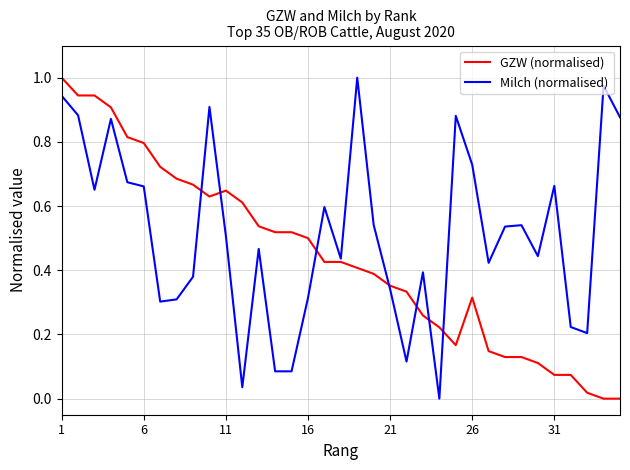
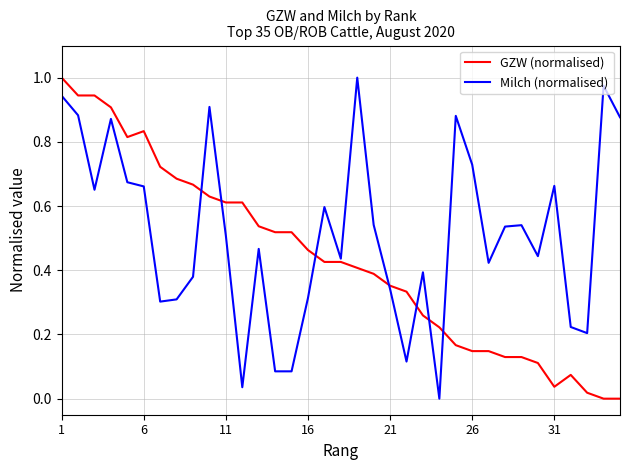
  {
    "GZW (normalised)": {
      "1": 1.00,
-     "6": 0.80,
-     "11": 0.65,
-     "16": 0.50,
+     "6": 0.83,
+     "11": 0.61,
+     "16": 0.46,
      "21": 0.35,
-     "26": 0.31,
-     "31": 0.07
+     "26": 0.15,
+     "31": 0.04
    },
    "Milch (normalised)": {
      "1": 0.94,
      "6": 0.66,
      "11": 0.51,
      "16": 0.31,
      "21": 0.34,
      "26": 0.73,
      "31": 0.66
    }
  }
